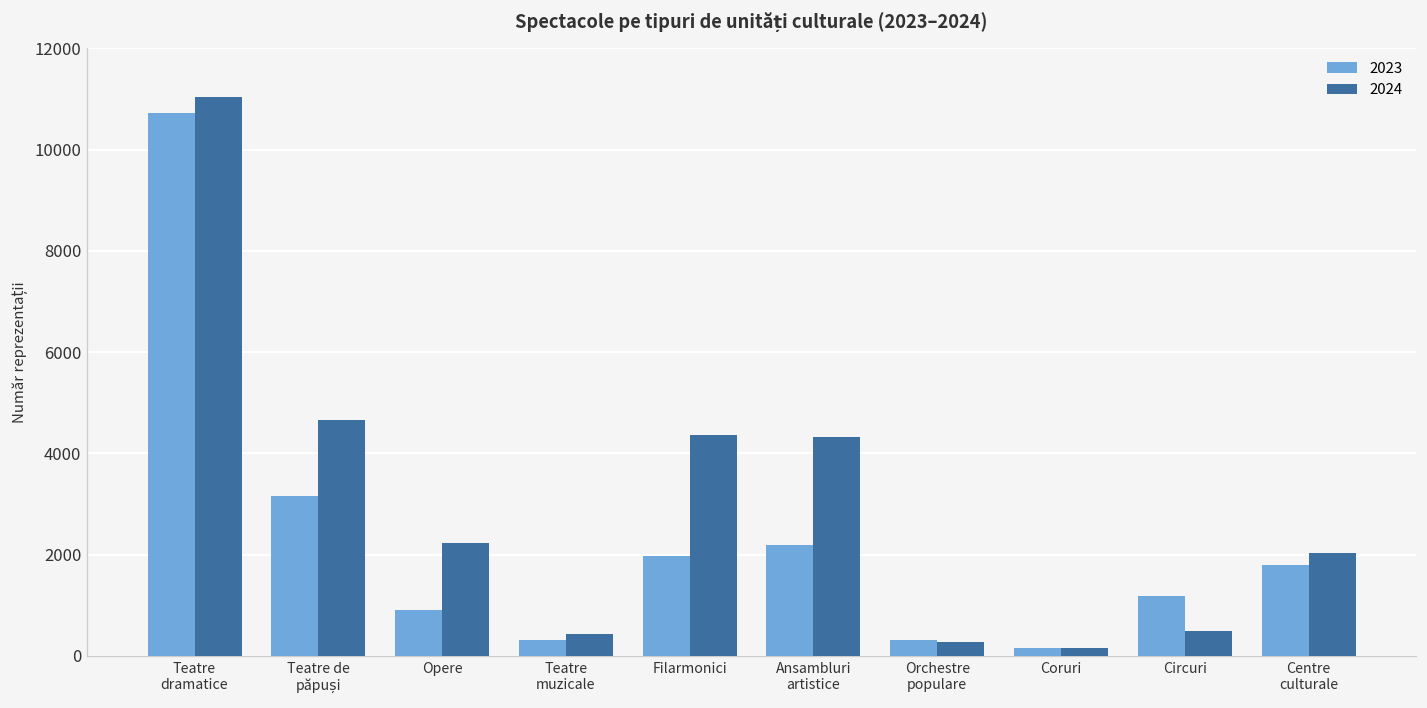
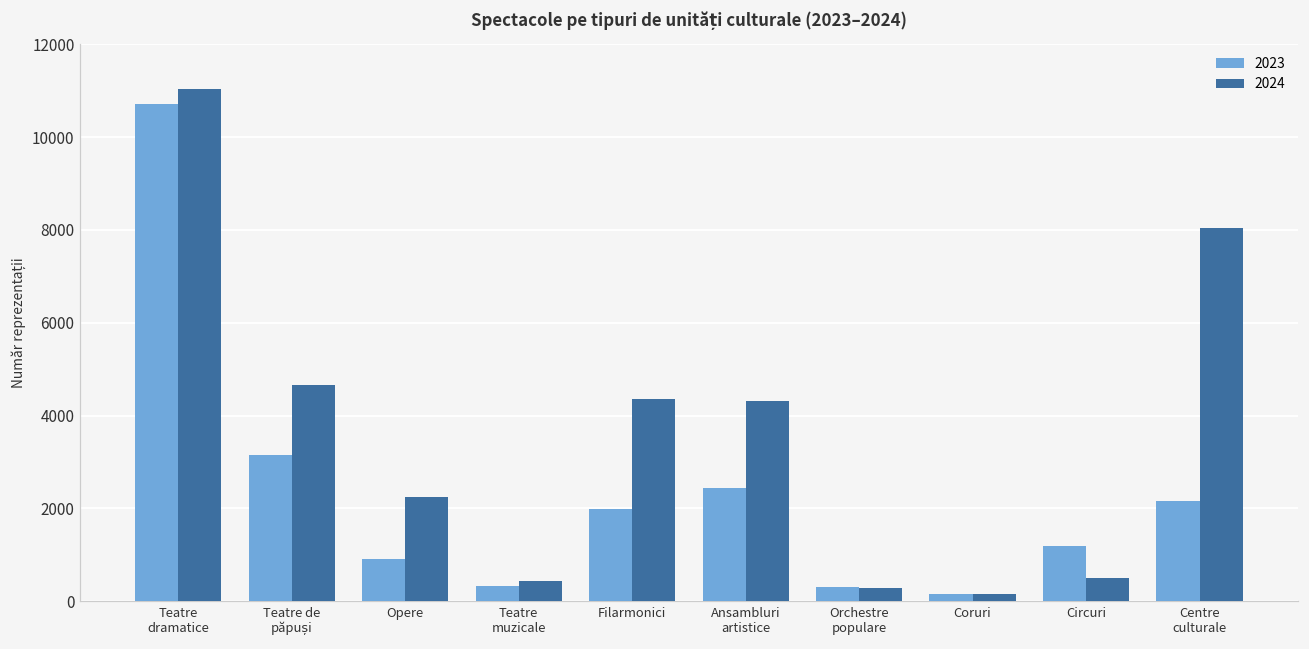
  {
    "2023": {
      "Teatre dramatice": 10700,
      "Teatre de păpuși": 3200,
      "Opere": 900,
      "Teatre muzicale": 300,
      "Filarmonici": 2000,
-     "Ansambluri artistice": 2200,
+     "Ansambluri artistice": 2400,
      "Orchestre populare": 300,
      "Coruri": 100,
      "Circuri": 1200,
-     "Centre culturale": 1800
+     "Centre culturale": 2200
    },
    "2024": {
      "Teatre dramatice": 11000,
      "Teatre de păpuși": 4700,
      "Opere": 2200,
      "Teatre muzicale": 400,
      "Filarmonici": 4400,
      "Ansambluri artistice": 4300,
      "Orchestre populare": 300,
      "Coruri": 200,
      "Circuri": 500,
-     "Centre culturale": 2000
+     "Centre culturale": 8000
    }
  }
